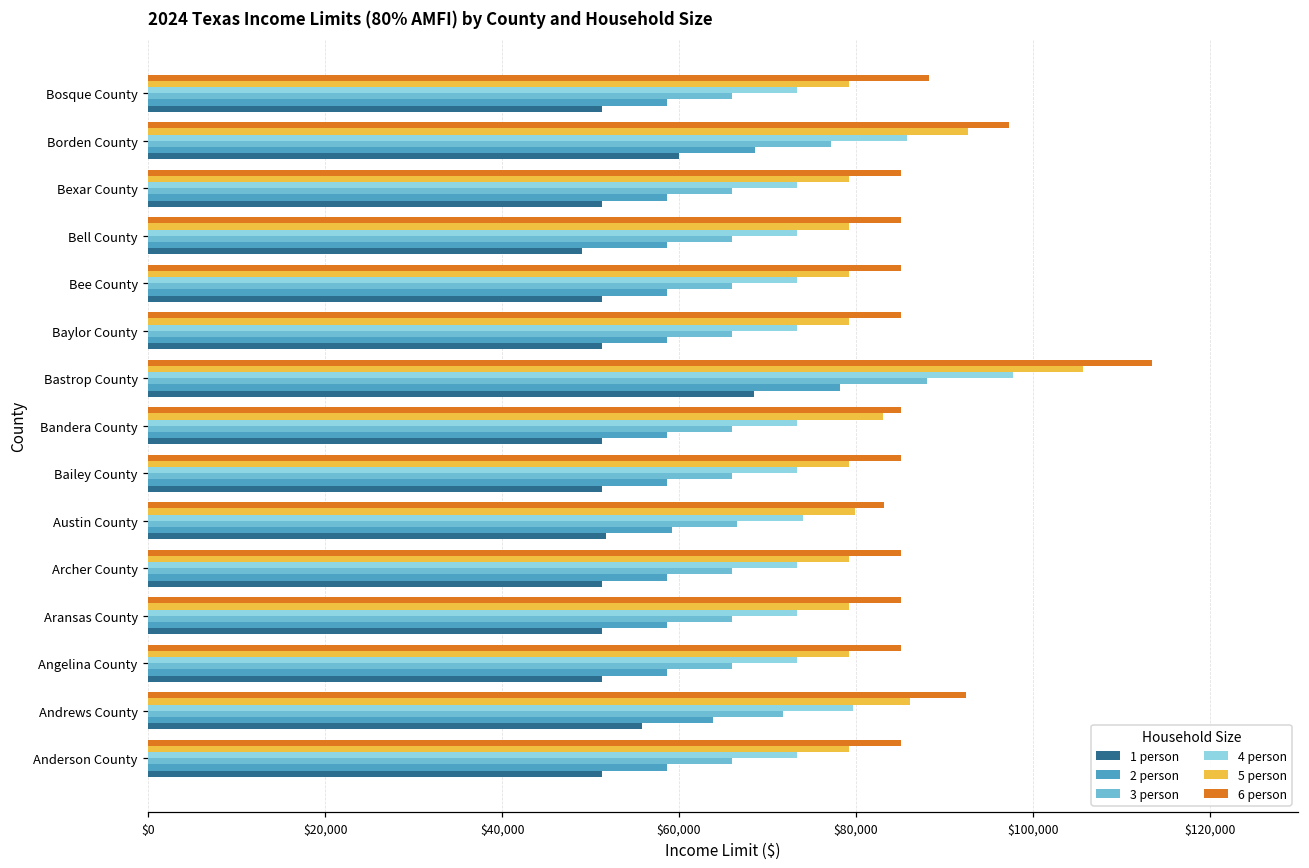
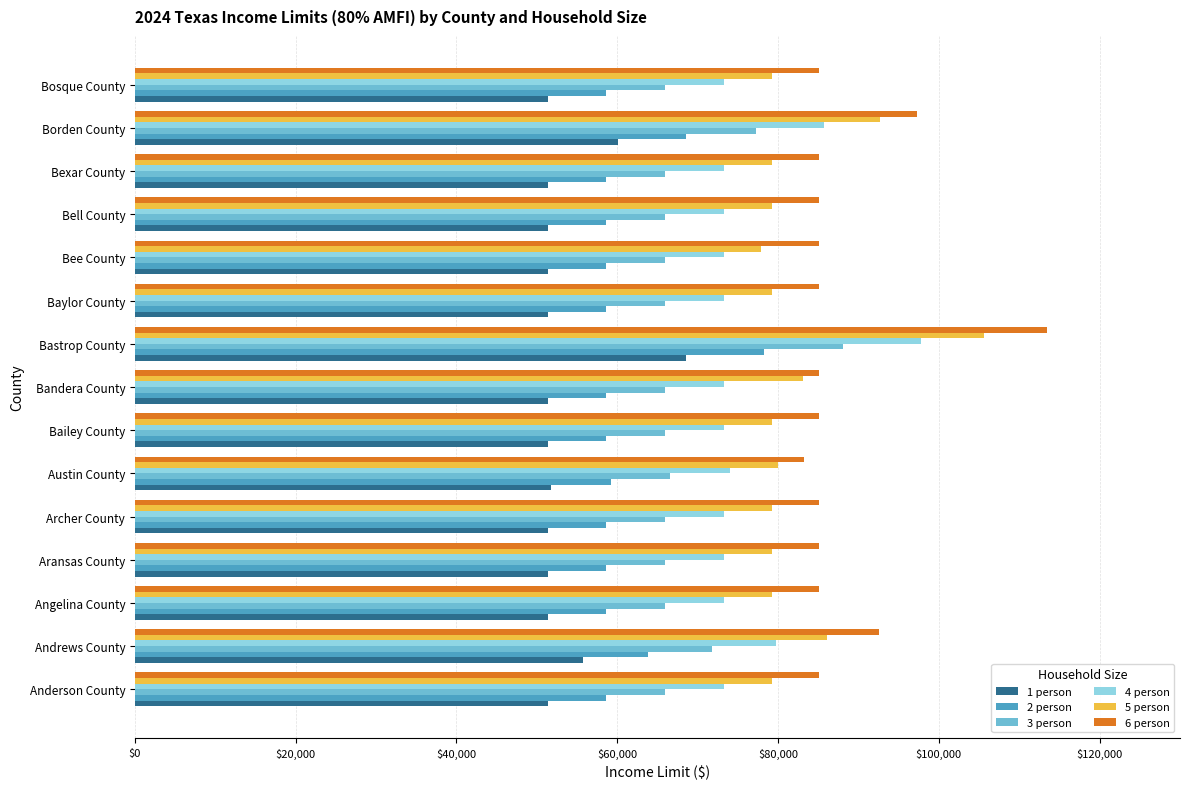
  {
    "1 person": {
      "Bosque County": "$51,000",
      "Borden County": "$60,000",
      "Bexar County": "$51,000",
-     "Bell County": "$49,000",
+     "Bell County": "$51,000",
      "Bee County": "$51,000",
      "Baylor County": "$51,000",
      "Bastrop County": "$69,000",
      "Bandera County": "$51,000",
      "Bailey County": "$51,000",
      "Austin County": "$52,000",
      "Archer County": "$51,000",
      "Aransas County": "$51,000",
      "Angelina County": "$51,000",
      "Andrews County": "$56,000",
      "Anderson County": "$51,000"
    },
    "5 person": {
      "Bosque County": "$79,000",
      "Borden County": "$93,000",
      "Bexar County": "$79,000",
      "Bell County": "$79,000",
-     "Bee County": "$79,000",
+     "Bee County": "$78,000",
      "Baylor County": "$79,000",
      "Bastrop County": "$106,000",
      "Bandera County": "$83,000",
      "Bailey County": "$79,000",
      "Austin County": "$80,000",
      "Archer County": "$79,000",
      "Aransas County": "$79,000",
      "Angelina County": "$79,000",
      "Andrews County": "$86,000",
      "Anderson County": "$79,000"
    },
    "6 person": {
-     "Bosque County": "$88,000",
+     "Bosque County": "$85,000",
      "Borden County": "$97,000",
      "Bexar County": "$85,000",
      "Bell County": "$85,000",
      "Bee County": "$85,000",
      "Baylor County": "$85,000",
      "Bastrop County": "$113,000",
      "Bandera County": "$85,000",
      "Bailey County": "$85,000",
      "Austin County": "$83,000",
      "Archer County": "$85,000",
      "Aransas County": "$85,000",
      "Angelina County": "$85,000",
      "Andrews County": "$93,000",
      "Anderson County": "$85,000"
    }
  }
